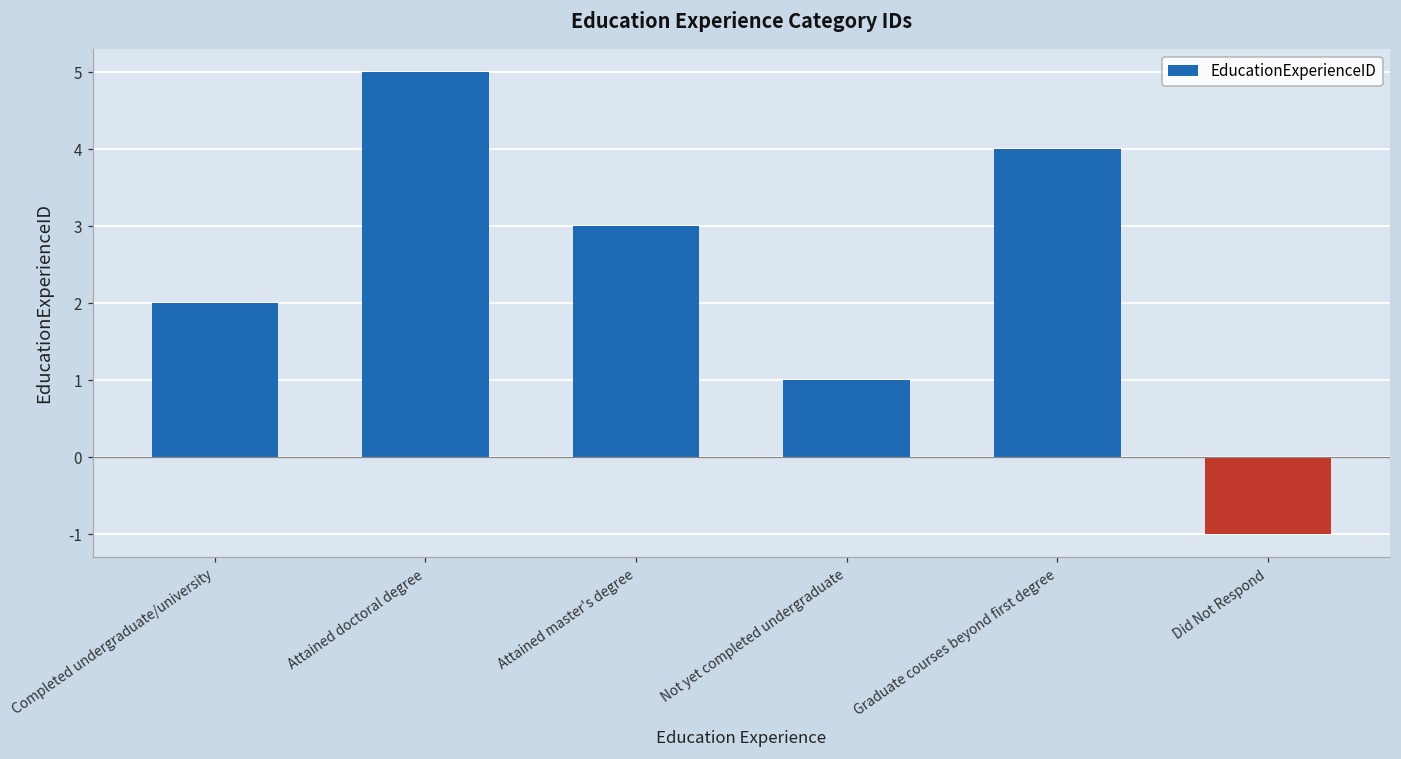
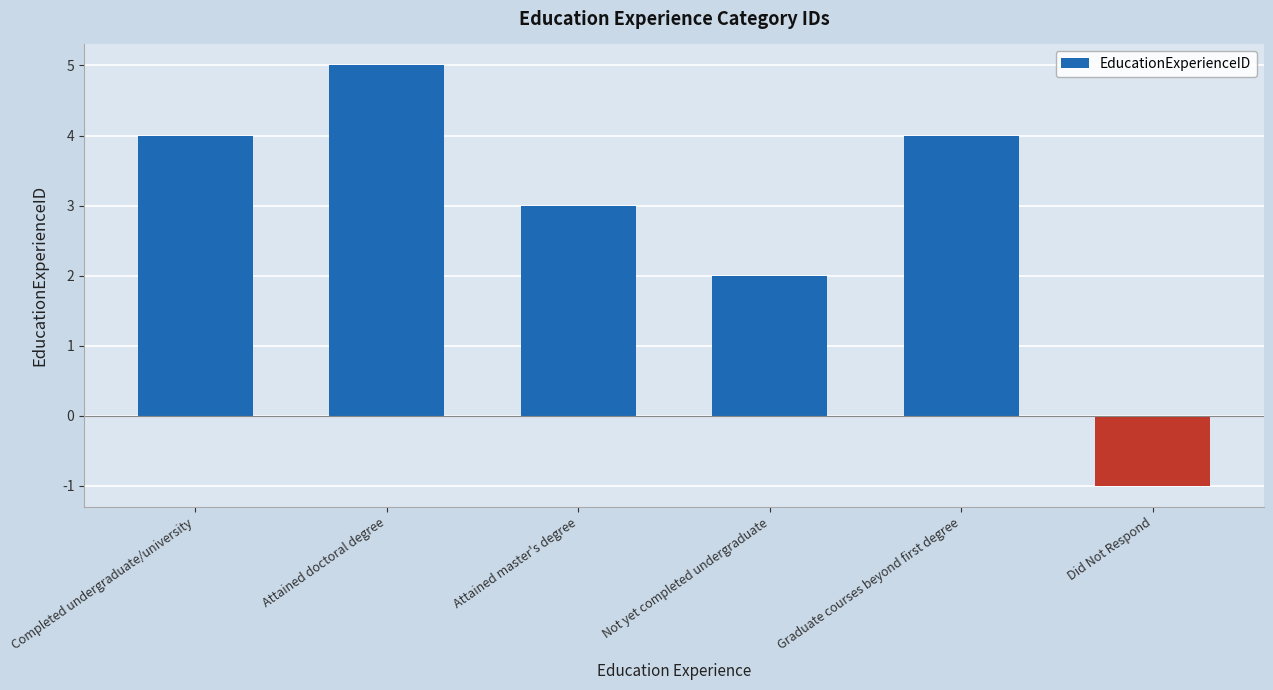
  {
-   "Completed undergraduate/university": 2,
+   "Completed undergraduate/university": 4,
    "Attained doctoral degree": 5,
    "Attained master's degree": 3,
-   "Not yet completed undergraduate": 1,
+   "Not yet completed undergraduate": 2,
    "Graduate courses beyond first degree": 4,
    "Did Not Respond": -1
  }
